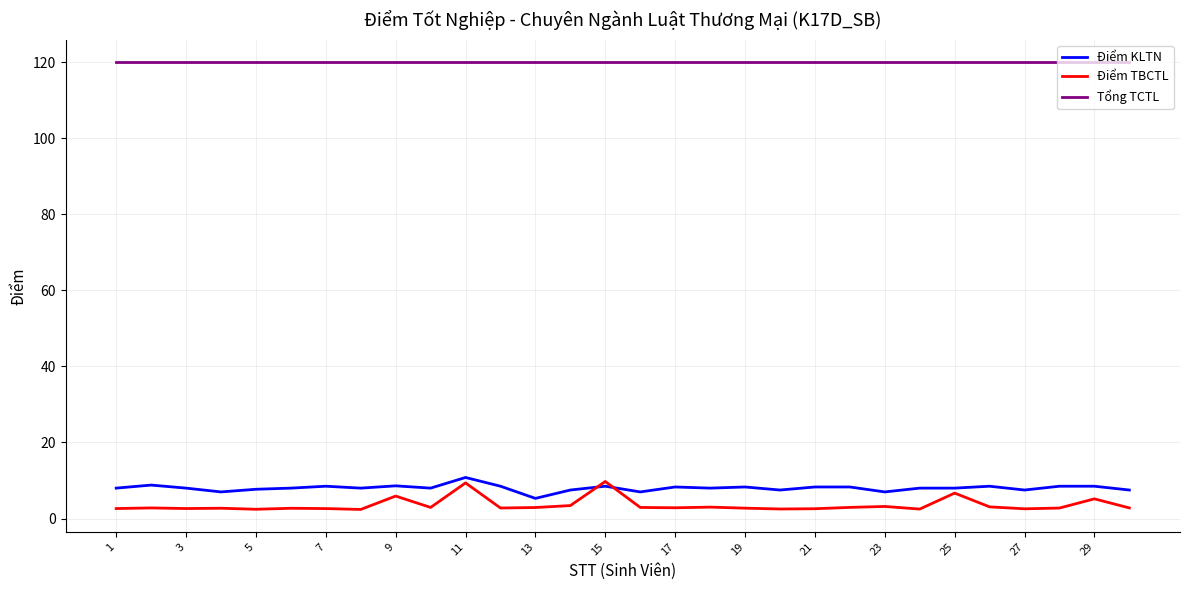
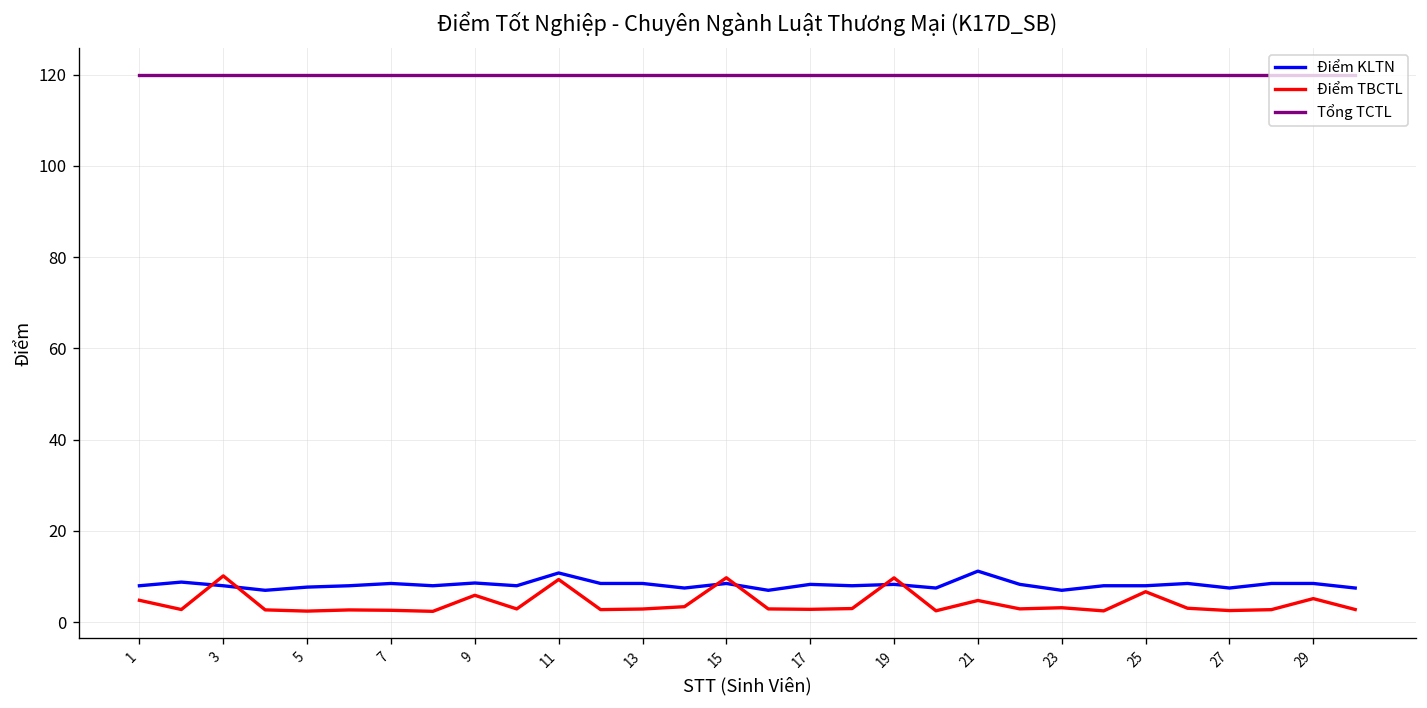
  {
    "Điểm KLTN": {
      "1": 8,
      "3": 8,
      "5": 8,
      "7": 9,
      "9": 9,
      "11": 11,
-     "13": 5,
+     "13": 9,
      "15": 9,
      "17": 8,
      "19": 8,
-     "21": 8,
+     "21": 11,
      "23": 7,
      "25": 8,
      "27": 8,
      "29": 9
    },
    "Điểm TBCTL": {
-     "1": 3,
-     "3": 3,
+     "1": 5,
+     "3": 10,
      "5": 2,
      "7": 3,
      "9": 6,
      "11": 9,
      "13": 3,
      "15": 10,
      "17": 3,
-     "19": 3,
-     "21": 3,
+     "19": 10,
+     "21": 5,
      "23": 3,
      "25": 7,
      "27": 3,
      "29": 5
    },
    "Tổng TCTL": {
      "1": 120,
      "3": 120,
      "5": 120,
      "7": 120,
      "9": 120,
      "11": 120,
      "13": 120,
      "15": 120,
      "17": 120,
      "19": 120,
      "21": 120,
      "23": 120,
      "25": 120,
      "27": 120
    }
  }
